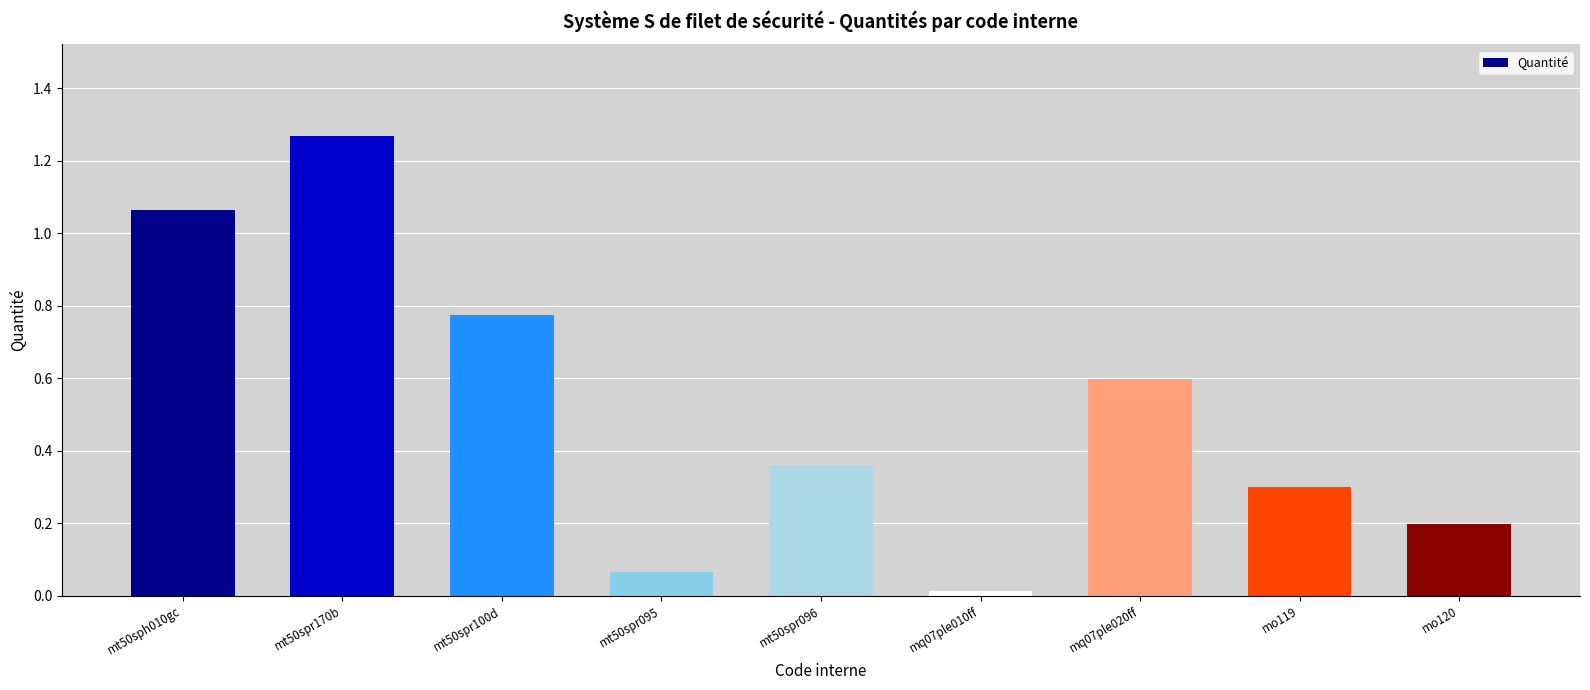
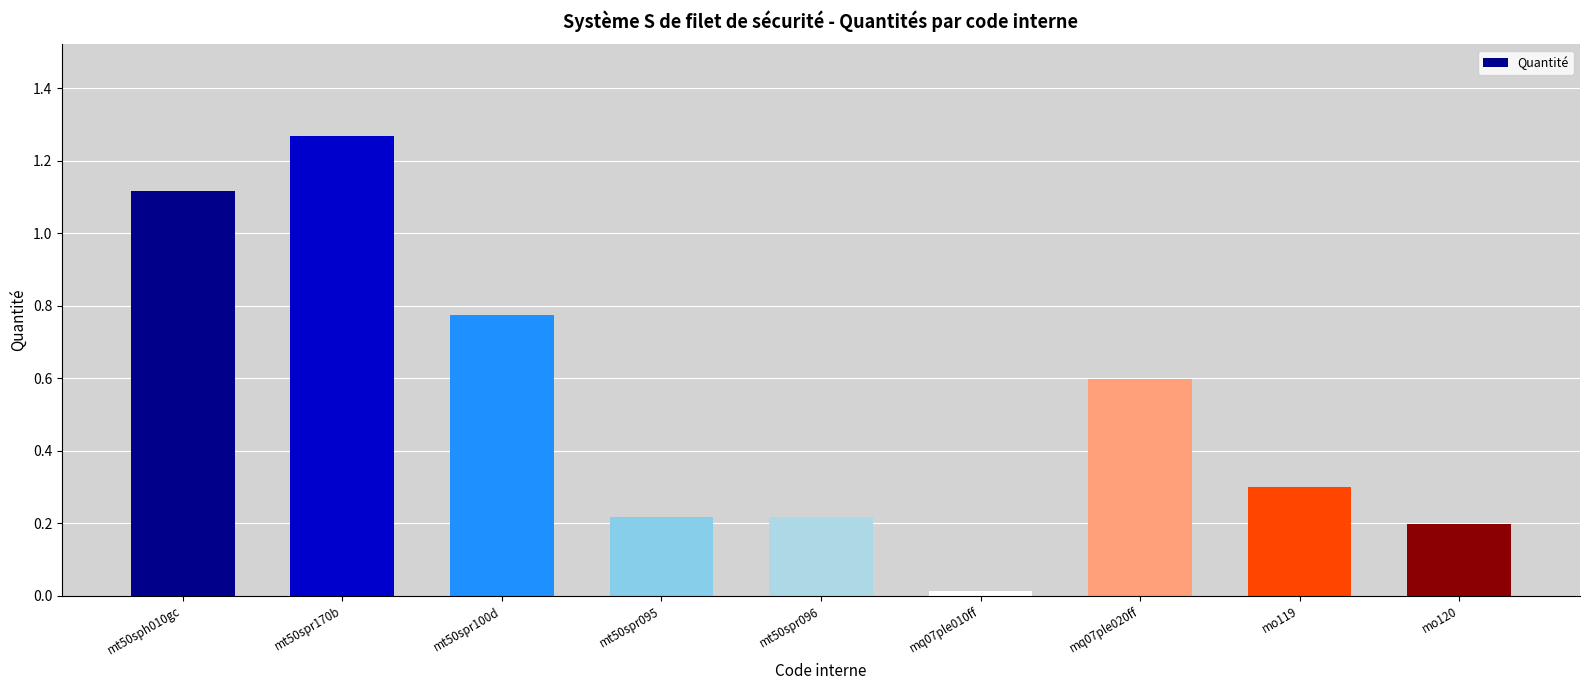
  {
-   "mt50sph010gc": 1.06,
+   "mt50sph010gc": 1.12,
    "mt50spr170b": 1.27,
    "mt50spr100d": 0.78,
-   "mt50spr095": 0.07,
-   "mt50spr096": 0.36,
+   "mt50spr095": 0.22,
+   "mt50spr096": 0.22,
    "mq07ple010ff": 0.01,
    "mq07ple020ff": 0.60,
    "mo119": 0.30,
    "mo120": 0.20
  }
